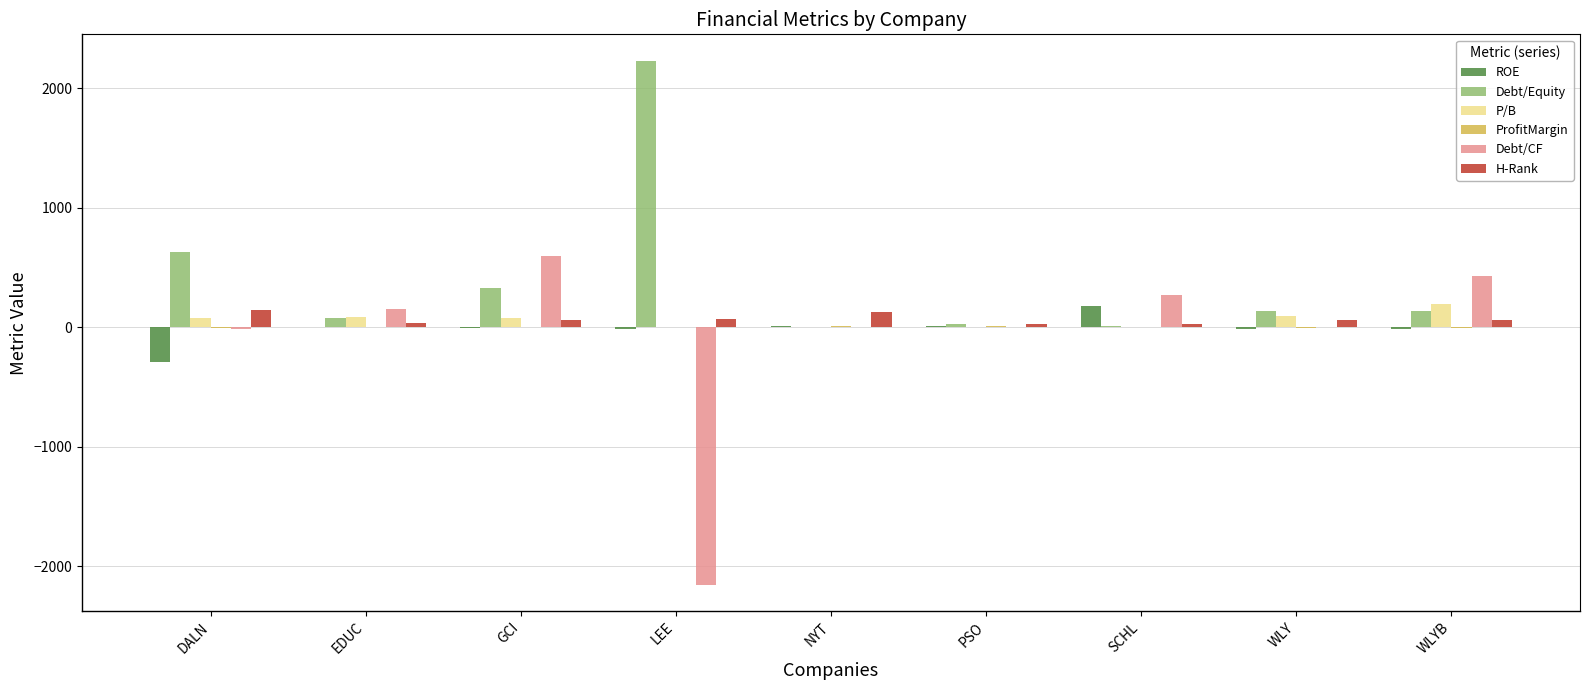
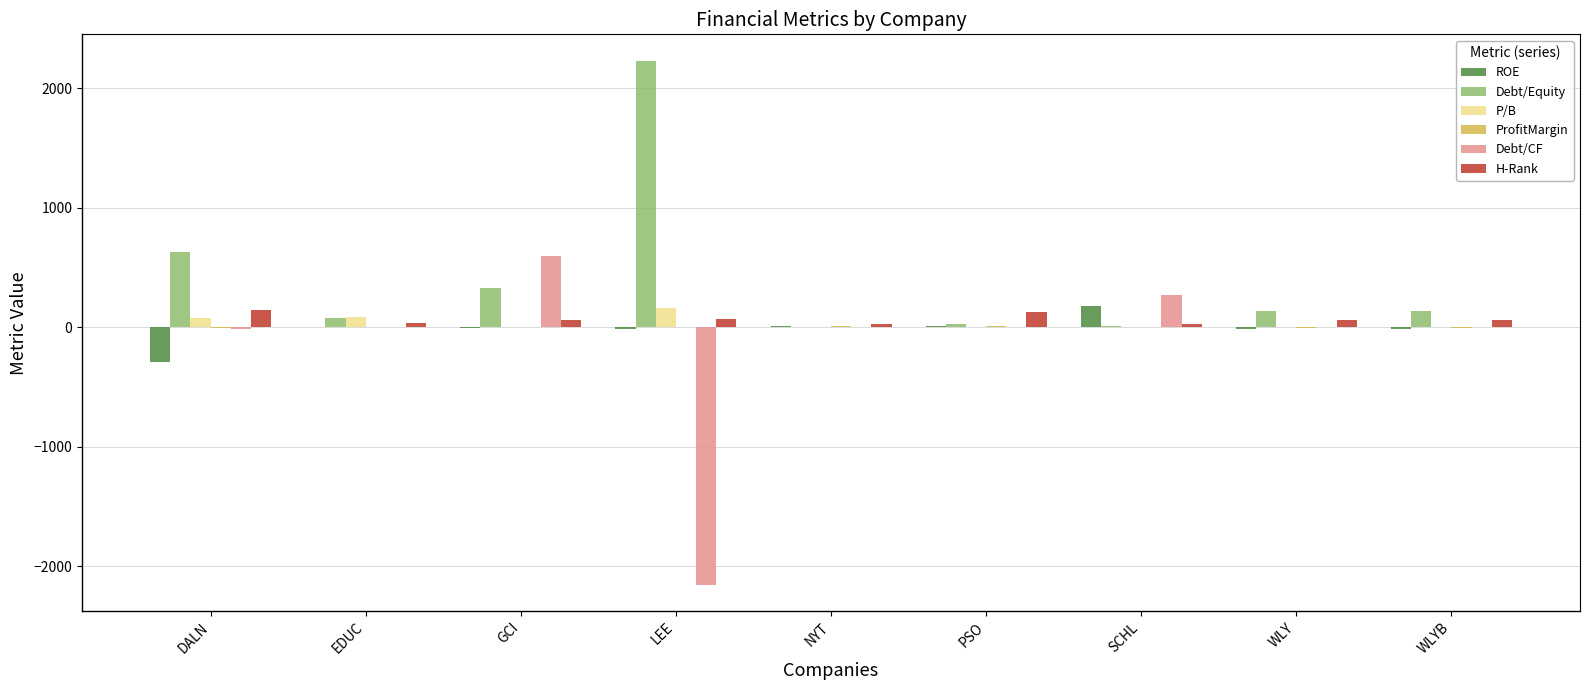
  {
    "ROE": {
      "DALN": -290,
      "SCHL": 180
    },
    "Debt/Equity": {
      "DALN": 630,
      "EDUC": 80,
      "GCI": 330,
      "LEE": 2230,
      "PSO": 30,
      "WLY": 140,
      "WLYB": 140
    },
    "P/B": {
      "DALN": 80,
      "EDUC": 90,
-     "GCI": 80,
-     "LEE": 0,
-     "WLY": 100,
-     "WLYB": 190
+     "GCI": 0,
+     "LEE": 160,
+     "WLY": 0,
+     "WLYB": 0
    },
    "Debt/CF": {
-     "EDUC": 150,
+     "EDUC": 0,
      "GCI": 600,
      "LEE": -2160,
      "SCHL": 270,
-     "WLYB": 430
+     "WLYB": 0
    },
    "H-Rank": {
      "DALN": 150,
      "EDUC": 40,
      "GCI": 60,
      "LEE": 70,
-     "NYT": 130,
-     "PSO": 30,
+     "NYT": 30,
+     "PSO": 130,
      "SCHL": 30,
      "WLY": 60,
      "WLYB": 60
    }
  }
